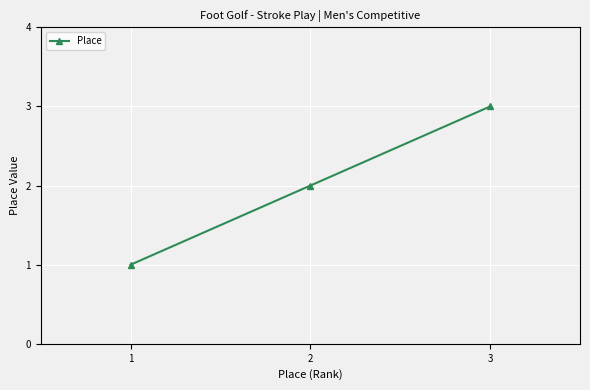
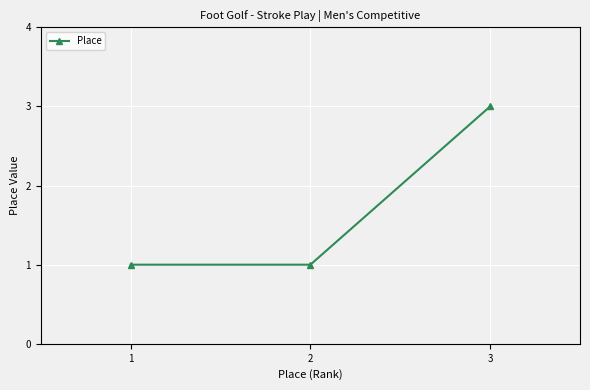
  {
    "1": 1,
-   "2": 2,
+   "2": 1,
    "3": 3
  }
